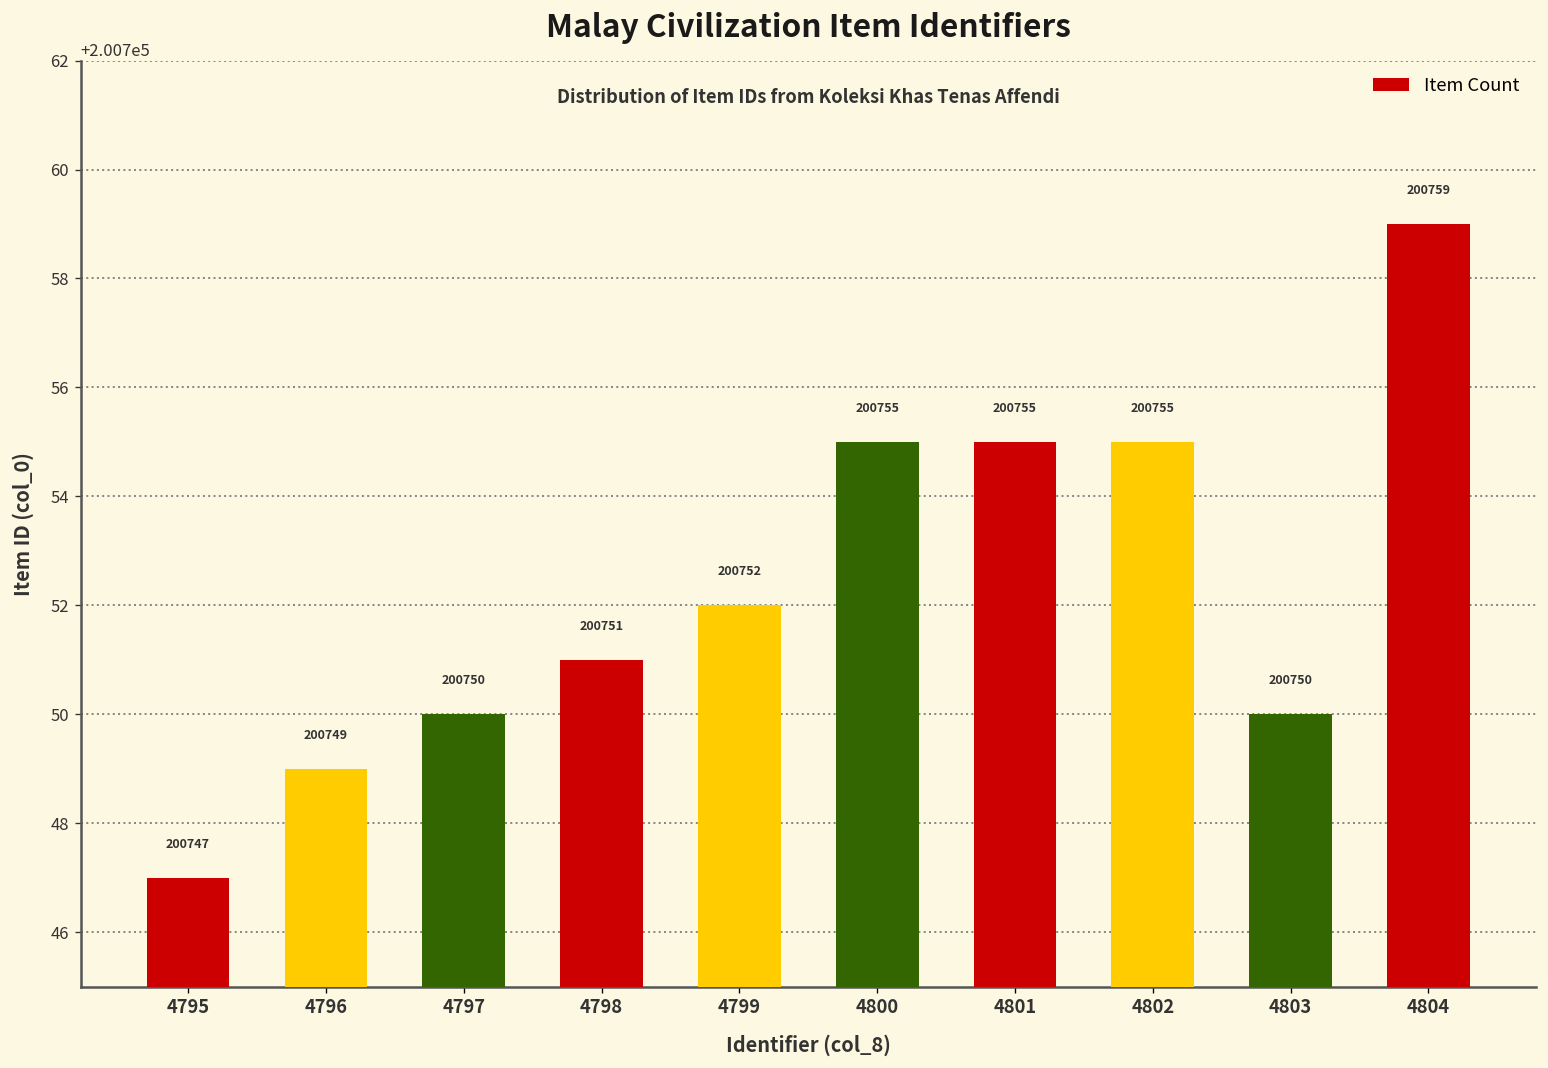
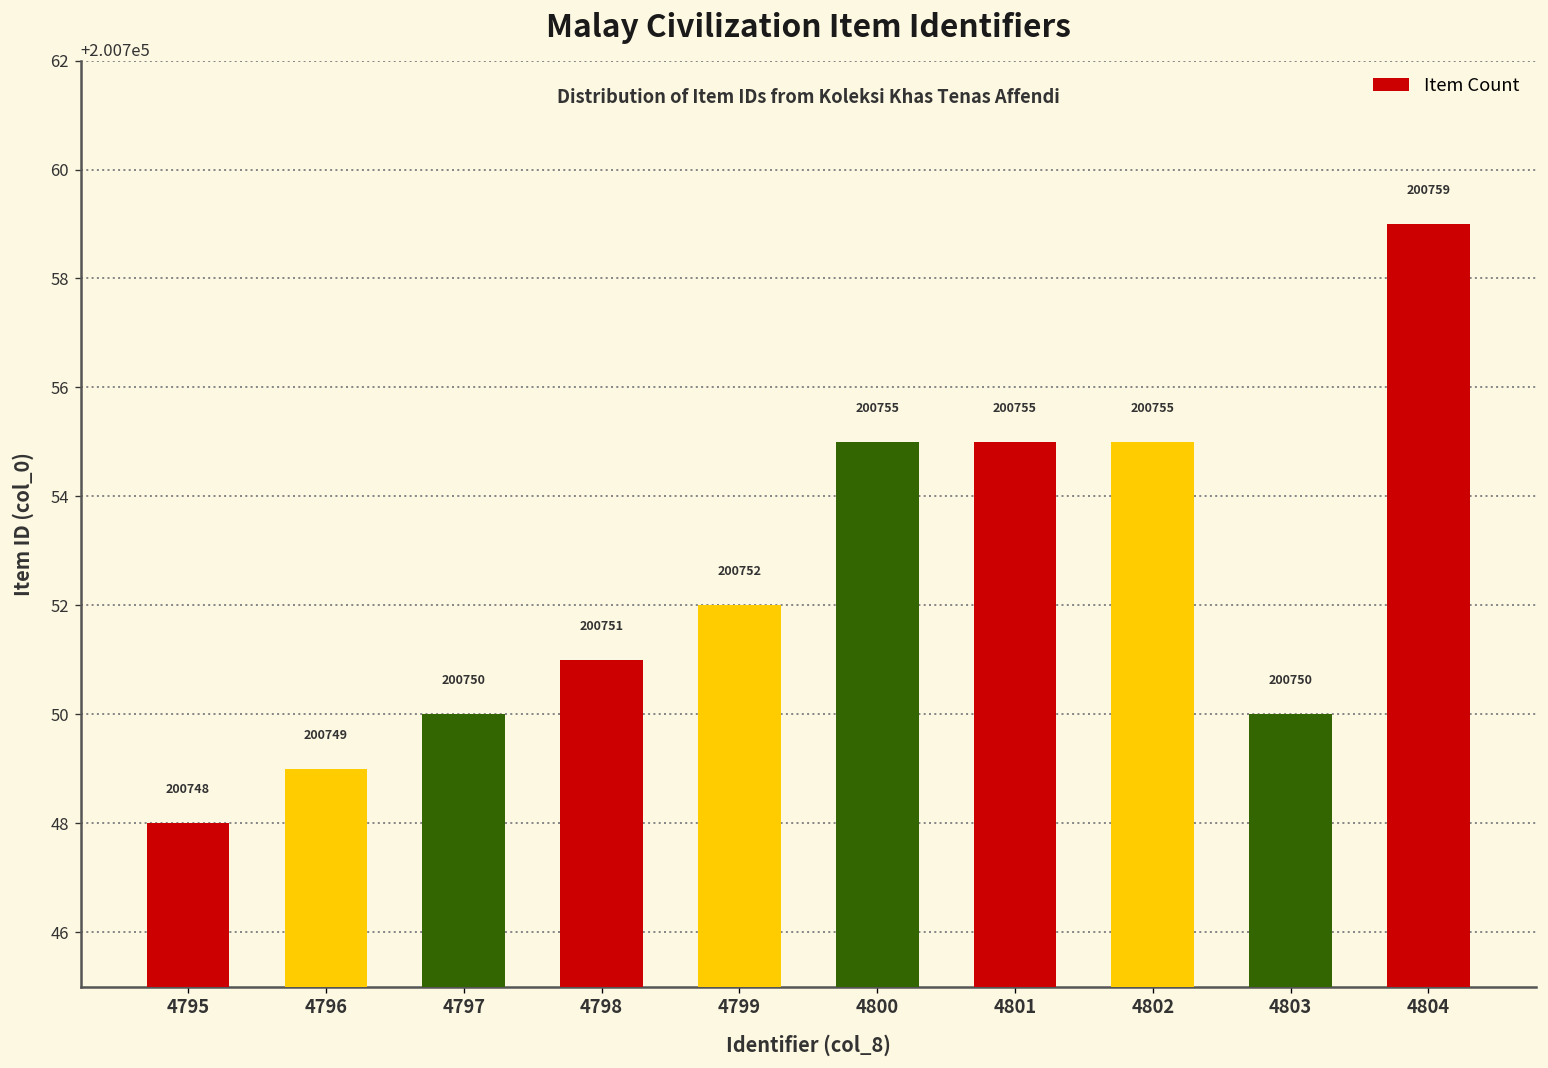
  {
-   "4795": 200747,
+   "4795": 200748,
    "4796": 200749,
    "4797": 200750,
    "4798": 200751,
    "4799": 200752,
    "4800": 200755,
    "4801": 200755,
    "4802": 200755,
    "4803": 200750,
    "4804": 200759
  }
